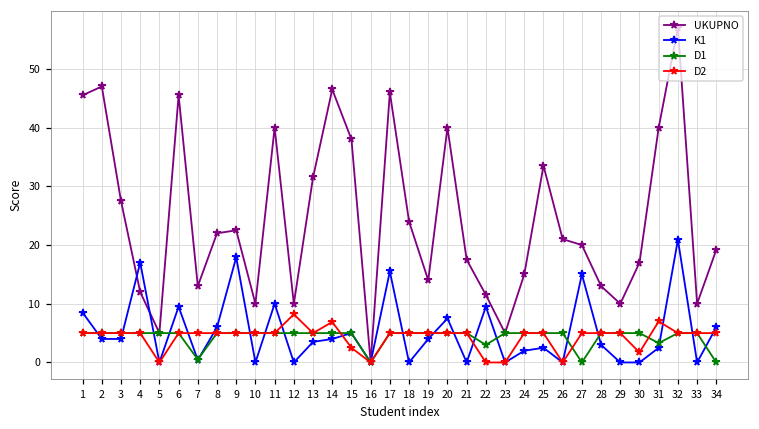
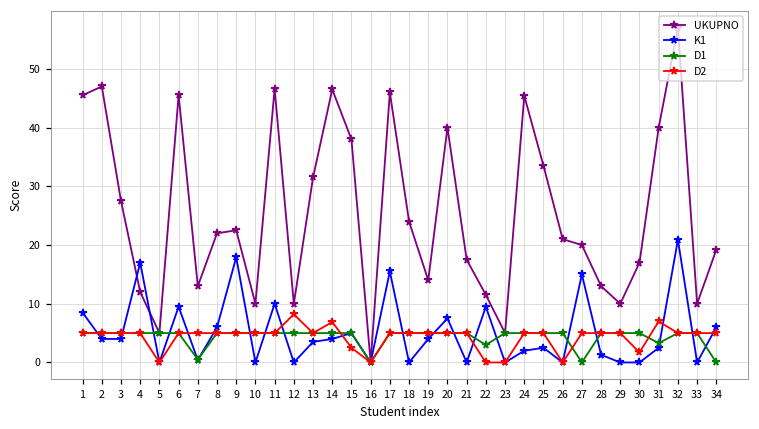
  {
    "UKUPNO": {
      "1": 46,
      "2": 47,
      "3": 28,
      "4": 12,
      "6": 46,
      "7": 13,
      "8": 22,
      "9": 23,
      "10": 10,
-     "11": 40,
+     "11": 47,
      "12": 10,
      "13": 32,
      "14": 47,
      "15": 38,
      "17": 46,
      "18": 24,
      "19": 14,
      "20": 40,
      "21": 18,
      "22": 12,
-     "24": 15,
+     "24": 45,
      "25": 34,
      "26": 21,
      "27": 20,
      "28": 13,
      "29": 10,
      "30": 17,
      "31": 40,
      "33": 10,
      "34": 19
    },
    "K1": {
      "1": 9,
      "2": 4,
      "3": 4,
      "4": 17,
      "6": 10,
      "8": 6,
      "9": 18,
      "10": 0,
      "11": 10,
      "12": 0,
      "13": 4,
      "14": 4,
      "17": 16,
      "18": 0,
      "19": 4,
      "20": 8,
      "21": 0,
      "22": 10,
      "24": 2,
      "25": 3,
      "27": 15,
-     "28": 3,
+     "28": 1,
      "29": 0,
      "30": 0,
      "31": 3,
      "32": 21,
      "33": 0,
      "34": 6
    },
    "D1": {
      "12": 5,
      "14": 5,
      "22": 3,
      "26": 5,
      "27": 0,
      "30": 5,
      "31": 3,
      "34": 0
    },
    "D2": {
      "7": 5,
      "12": 8,
      "14": 7,
      "15": 3,
      "22": 0,
      "27": 5,
      "30": 2,
      "31": 7,
      "34": 5
    }
  }
